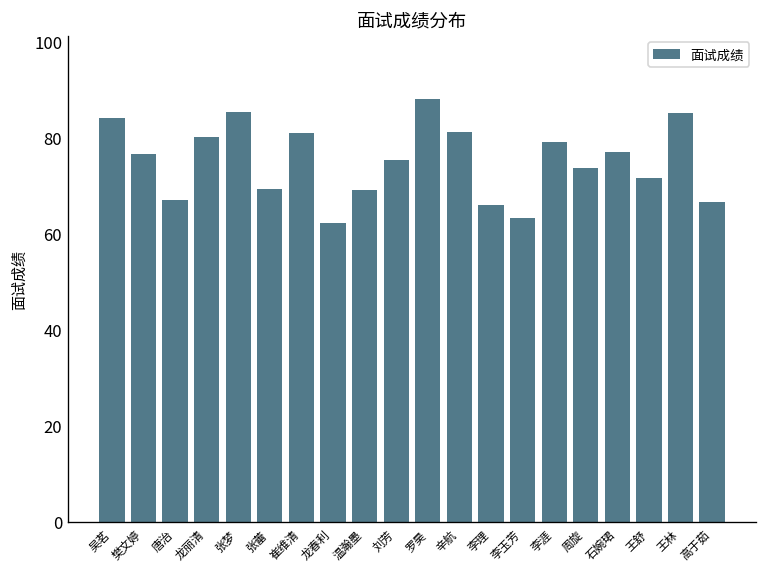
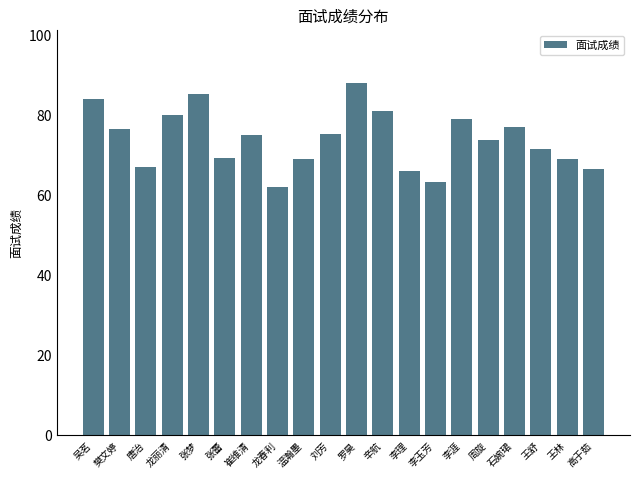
  {
    "吴茗": 84,
    "樊文婷": 77,
    "唐治": 67,
    "龙丽清": 80,
    "张梦": 85,
    "张蕾": 69,
-   "崔维清": 81,
+   "崔维清": 75,
    "龙春利": 62,
    "温瀚墨": 69,
    "刘芳": 75,
    "罗昊": 88,
    "辛航": 81,
    "李理": 66,
    "李玉芳": 63,
    "李涯": 79,
    "周旋": 74,
    "石婉珺": 77,
    "王舒": 71,
-   "王林": 85,
+   "王林": 69,
    "高于茹": 67
  }
